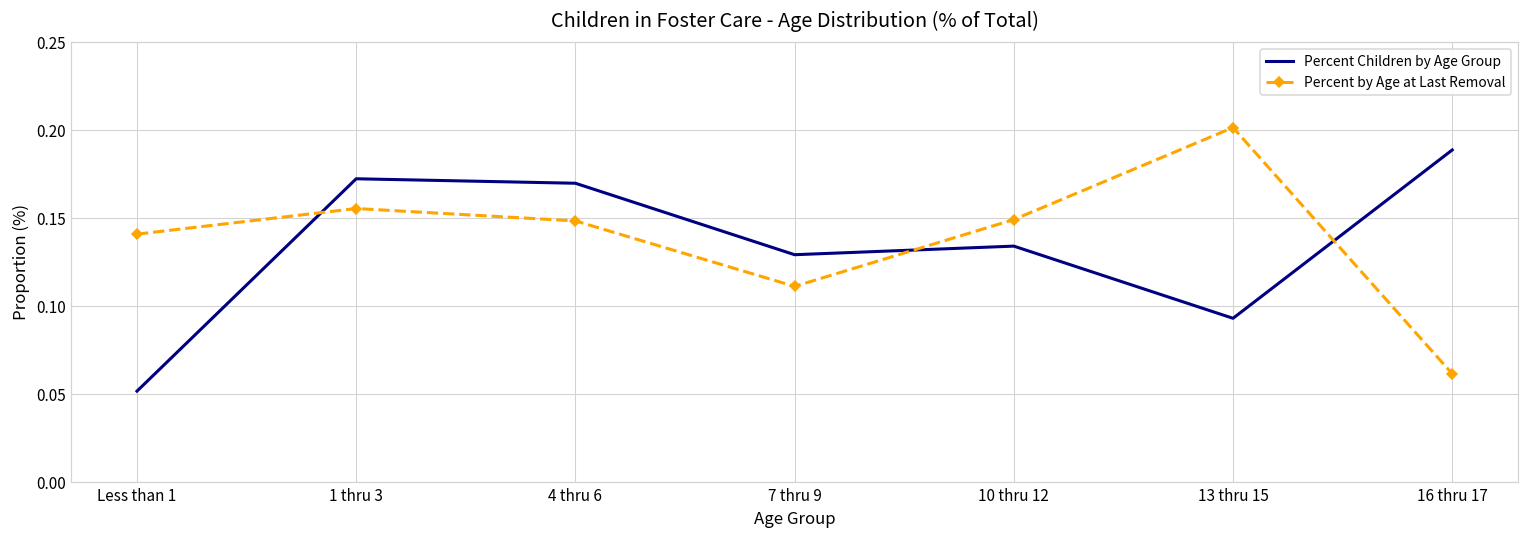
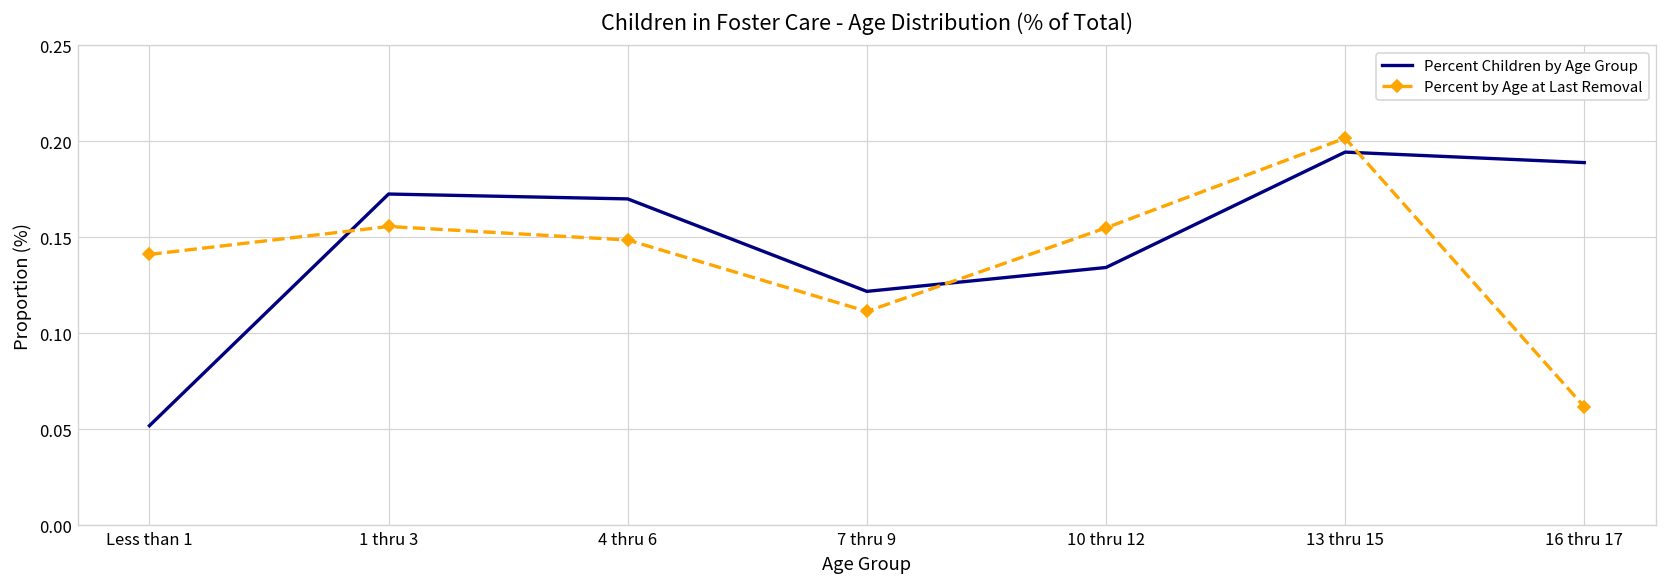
  {
    "Percent Children by Age Group": {
      "Less than 1": 0.052,
      "1 thru 3": 0.173,
      "4 thru 6": 0.170,
-     "7 thru 9": 0.129,
+     "7 thru 9": 0.122,
      "10 thru 12": 0.134,
-     "13 thru 15": 0.093,
+     "13 thru 15": 0.194,
      "16 thru 17": 0.189
    },
    "Percent by Age at Last Removal": {
      "Less than 1": 0.141,
      "1 thru 3": 0.156,
      "4 thru 6": 0.149,
      "7 thru 9": 0.111,
-     "10 thru 12": 0.149,
+     "10 thru 12": 0.155,
      "13 thru 15": 0.202,
      "16 thru 17": 0.062
    }
  }
